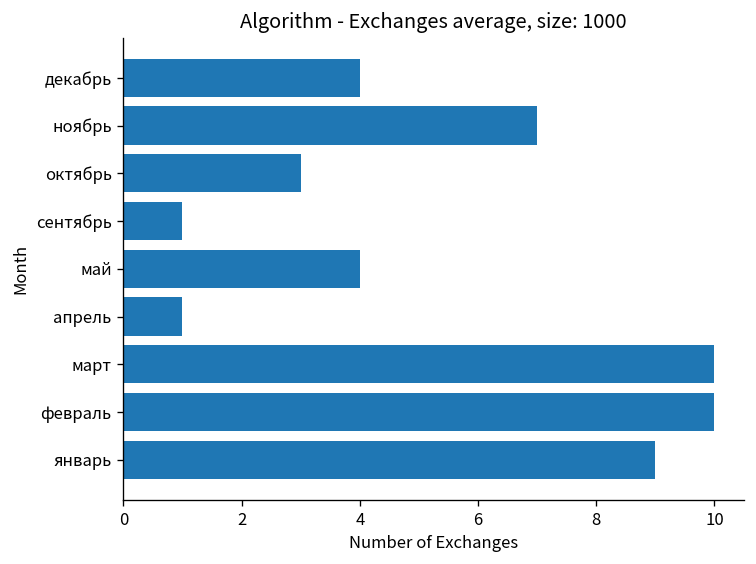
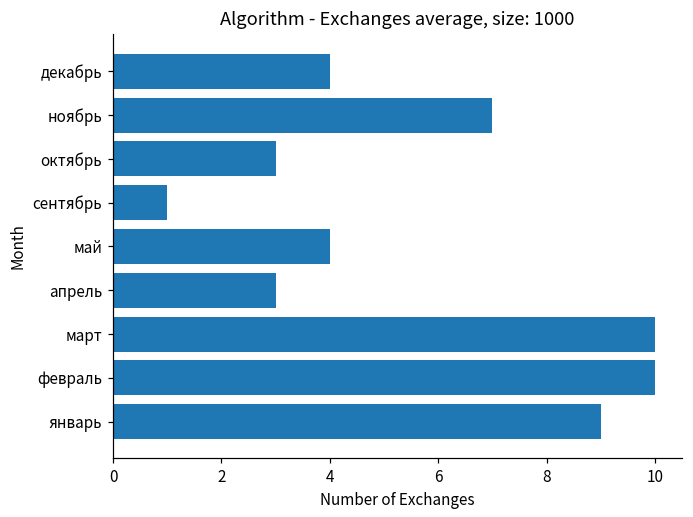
  {
    "декабрь": 4,
    "ноябрь": 7,
    "октябрь": 3,
    "сентябрь": 1,
    "май": 4,
-   "апрель": 1,
+   "апрель": 3,
    "март": 10,
    "февраль": 10,
    "январь": 9
  }
